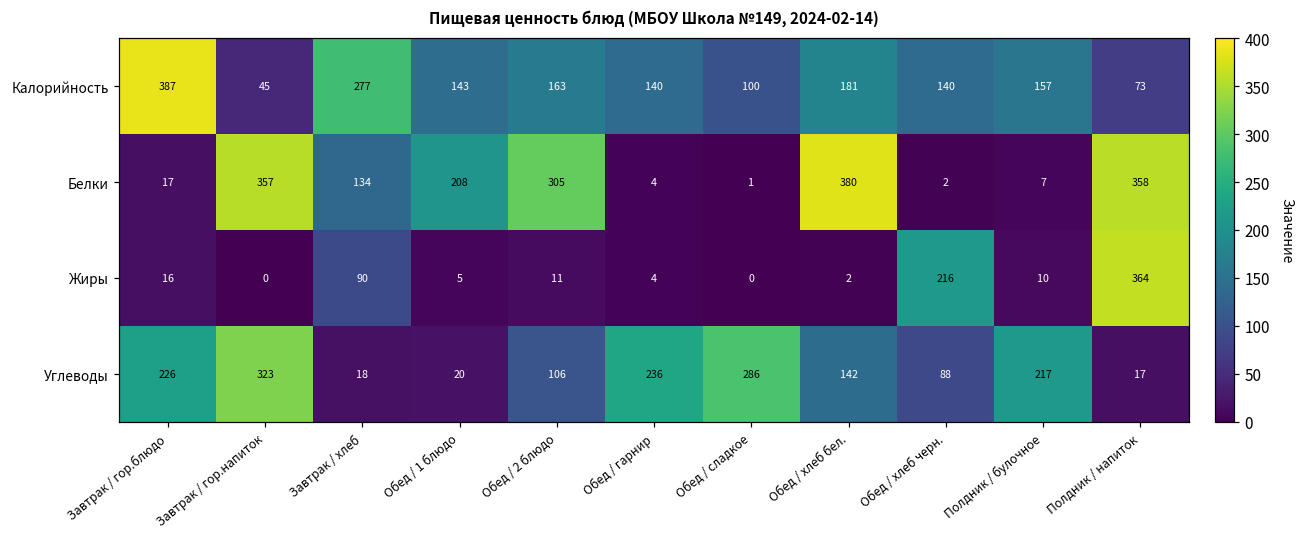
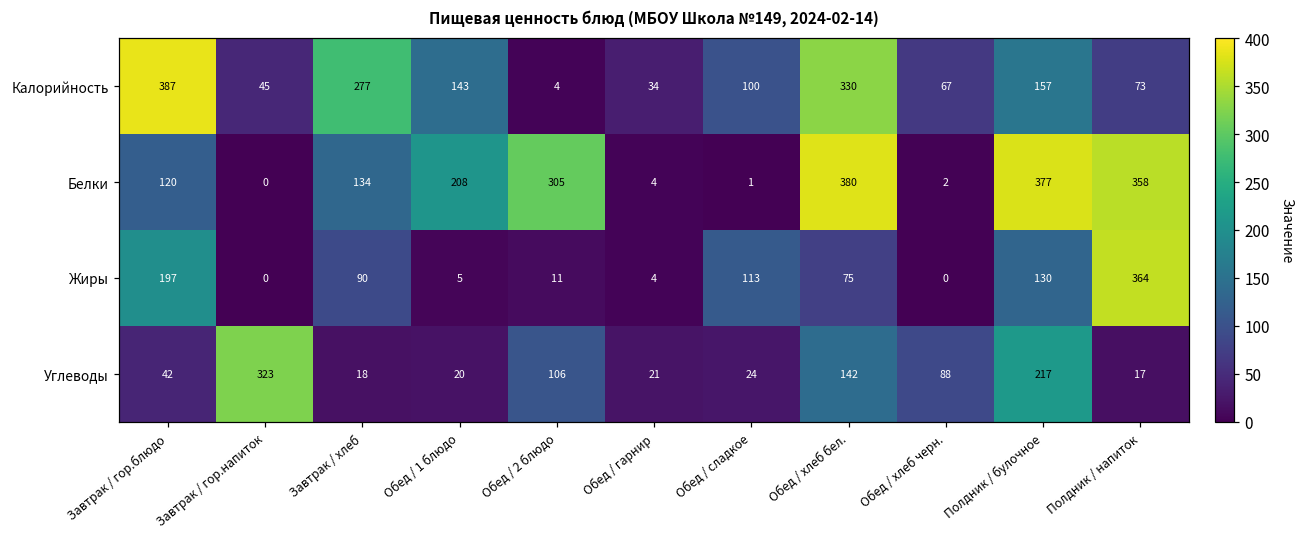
  {
    "Калорийность": {
      "Завтрак / гор.блюдо": 387,
      "Завтрак / гор.напиток": 45,
      "Завтрак / хлеб": 277,
      "Обед / 1 блюдо": 143,
-     "Обед / 2 блюдо": 163,
-     "Обед / гарнир": 140,
+     "Обед / 2 блюдо": 4,
+     "Обед / гарнир": 34,
      "Обед / сладкое": 100,
-     "Обед / хлеб бел.": 181,
-     "Обед / хлеб черн.": 140,
+     "Обед / хлеб бел.": 330,
+     "Обед / хлеб черн.": 67,
      "Полдник / булочное": 157,
      "Полдник / напиток": 73
    },
    "Белки": {
-     "Завтрак / гор.блюдо": 17,
-     "Завтрак / гор.напиток": 357,
+     "Завтрак / гор.блюдо": 120,
+     "Завтрак / гор.напиток": 0,
      "Завтрак / хлеб": 134,
      "Обед / 1 блюдо": 208,
      "Обед / 2 блюдо": 305,
      "Обед / гарнир": 4,
      "Обед / сладкое": 1,
      "Обед / хлеб бел.": 380,
      "Обед / хлеб черн.": 2,
-     "Полдник / булочное": 7,
+     "Полдник / булочное": 377,
      "Полдник / напиток": 358
    },
    "Жиры": {
-     "Завтрак / гор.блюдо": 16,
+     "Завтрак / гор.блюдо": 197,
      "Завтрак / гор.напиток": 0,
      "Завтрак / хлеб": 90,
      "Обед / 1 блюдо": 5,
      "Обед / 2 блюдо": 11,
      "Обед / гарнир": 4,
-     "Обед / сладкое": 0,
-     "Обед / хлеб бел.": 2,
-     "Обед / хлеб черн.": 216,
-     "Полдник / булочное": 10,
+     "Обед / сладкое": 113,
+     "Обед / хлеб бел.": 75,
+     "Обед / хлеб черн.": 0,
+     "Полдник / булочное": 130,
      "Полдник / напиток": 364
    },
    "Углеводы": {
-     "Завтрак / гор.блюдо": 226,
+     "Завтрак / гор.блюдо": 42,
      "Завтрак / гор.напиток": 323,
      "Завтрак / хлеб": 18,
      "Обед / 1 блюдо": 20,
      "Обед / 2 блюдо": 106,
-     "Обед / гарнир": 236,
-     "Обед / сладкое": 286,
+     "Обед / гарнир": 21,
+     "Обед / сладкое": 24,
      "Обед / хлеб бел.": 142,
      "Обед / хлеб черн.": 88,
      "Полдник / булочное": 217,
      "Полдник / напиток": 17
    }
  }
